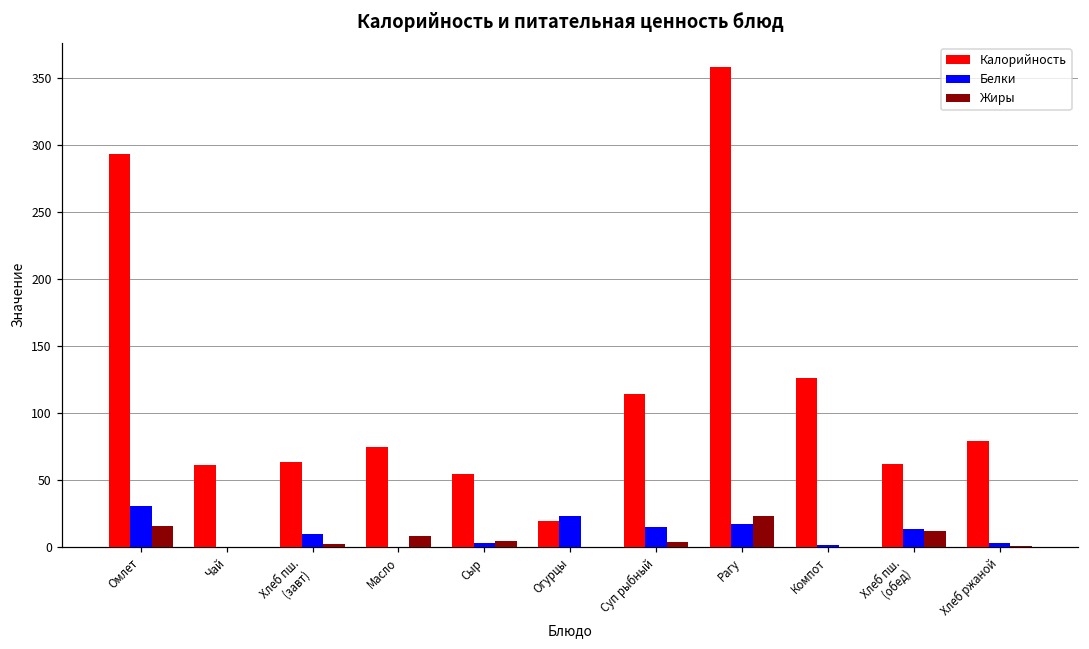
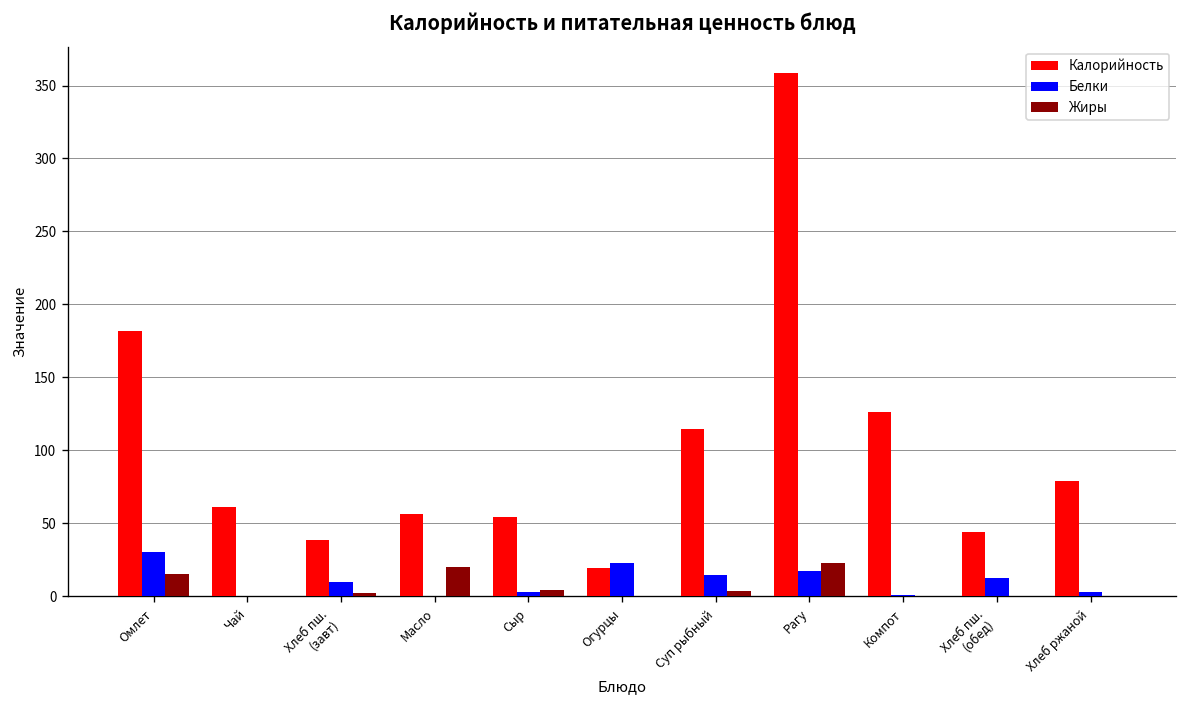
  {
    "Калорийность": {
-     "Омлет": 294,
+     "Омлет": 182,
      "Чай": 61,
-     "Хлеб пш. (завт)": 64,
-     "Масло": 75,
+     "Хлеб пш. (завт)": 39,
+     "Масло": 56,
      "Сыр": 55,
      "Огурцы": 19,
      "Суп рыбный": 114,
      "Рагу": 359,
      "Компот": 126,
-     "Хлеб пш. (обед)": 62,
+     "Хлеб пш. (обед)": 44,
      "Хлеб ржаной": 79
    },
    "Белки": {
      "Омлет": 31,
      "Чай": 0,
      "Хлеб пш. (завт)": 10,
      "Масло": 0,
      "Сыр": 3,
      "Огурцы": 23,
      "Суп рыбный": 14,
      "Рагу": 17,
      "Хлеб пш. (обед)": 13,
      "Хлеб ржаной": 3
    },
    "Жиры": {
      "Омлет": 15,
      "Чай": 0,
-     "Масло": 8,
+     "Масло": 20,
      "Сыр": 4,
      "Огурцы": 0,
      "Суп рыбный": 3,
      "Рагу": 23,
      "Компот": 0,
-     "Хлеб пш. (обед)": 12
+     "Хлеб пш. (обед)": 0
    }
  }
